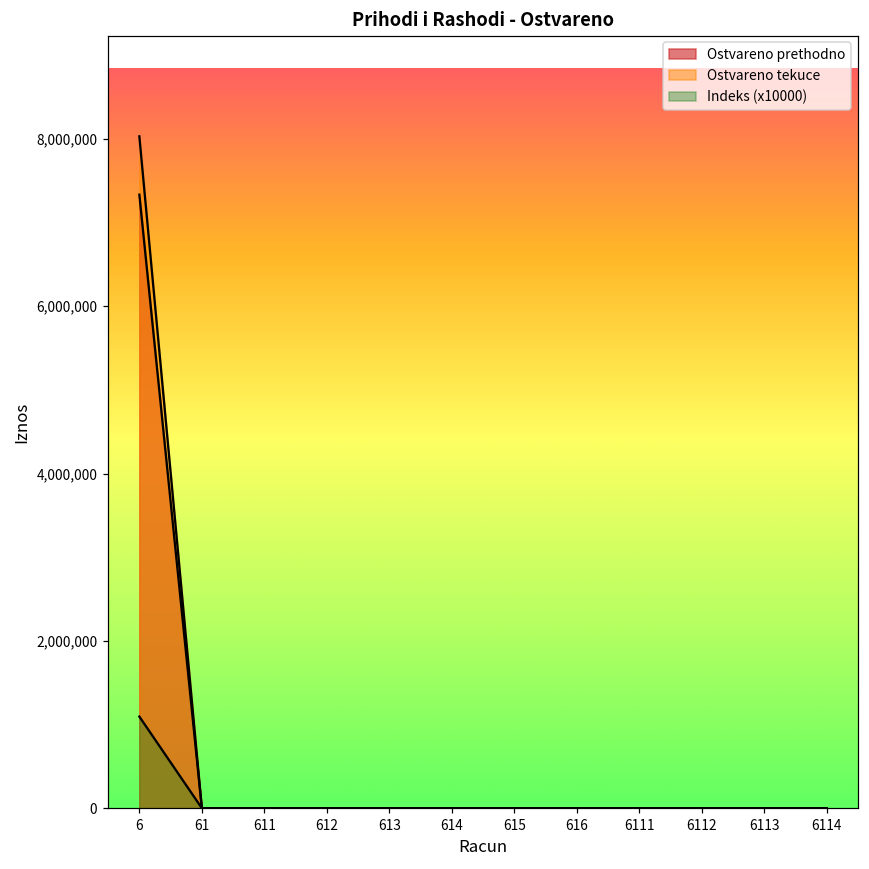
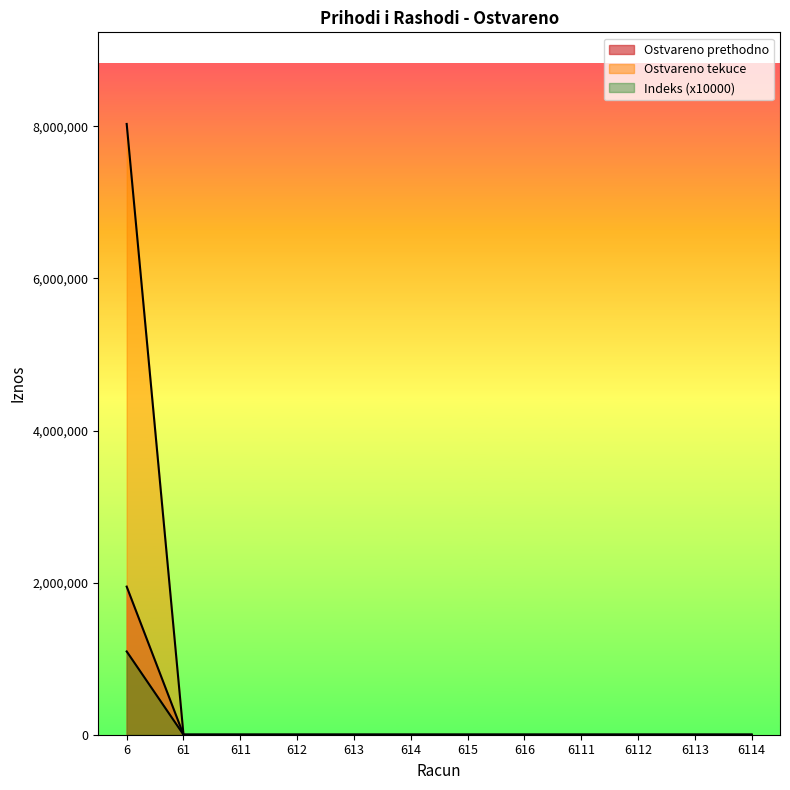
  {
    "Ostvareno prethodno": {
-     "6": "7,300,000"
+     "6": "1,900,000"
    },
    "Ostvareno tekuce": {
      "6": "8,000,000"
    },
    "Indeks (x10000)": {
      "6": "1,100,000"
    }
  }
